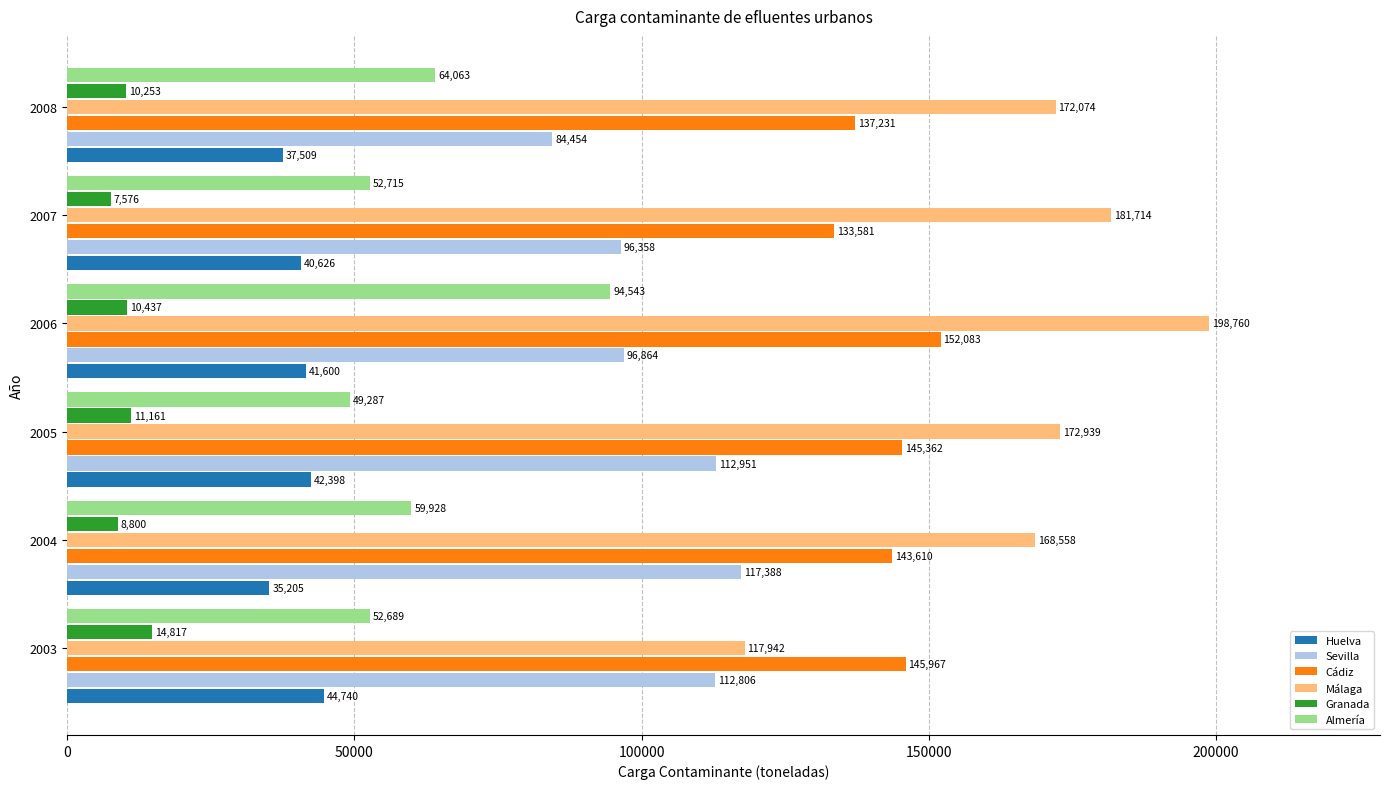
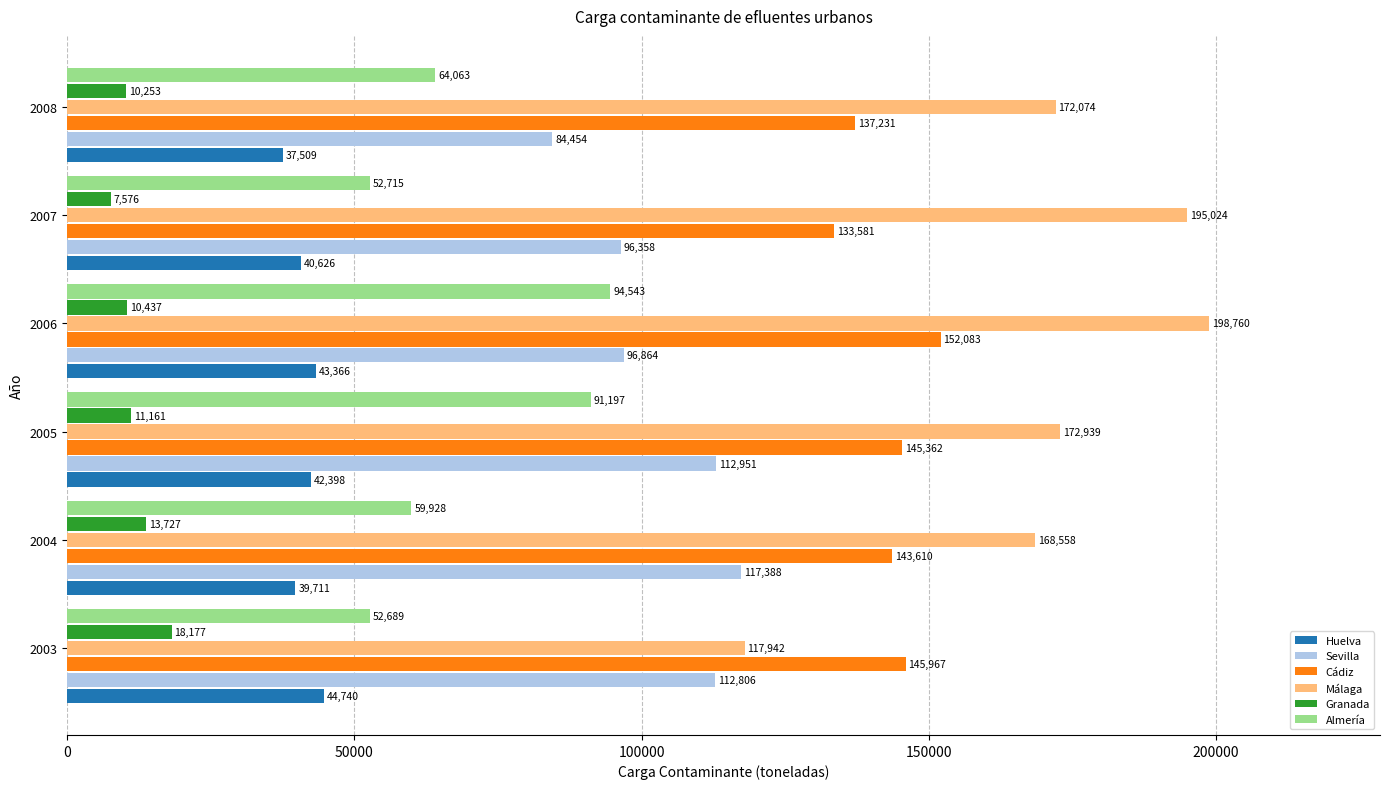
  {
    "Huelva": {
      "2008": "37,509",
      "2007": "40,626",
-     "2006": "41,600",
+     "2006": "43,366",
      "2005": "42,398",
-     "2004": "35,205",
+     "2004": "39,711",
      "2003": "44,740"
    },
    "Sevilla": {
      "2008": "84,454",
      "2007": "96,358",
      "2006": "96,864",
      "2005": "112,951",
      "2004": "117,388",
      "2003": "112,806"
    },
    "Cádiz": {
      "2008": "137,231",
      "2007": "133,581",
      "2006": "152,083",
      "2005": "145,362",
      "2004": "143,610",
      "2003": "145,967"
    },
    "Málaga": {
      "2008": "172,074",
-     "2007": "181,714",
+     "2007": "195,024",
      "2006": "198,760",
      "2005": "172,939",
      "2004": "168,558",
      "2003": "117,942"
    },
    "Granada": {
      "2008": "10,253",
      "2007": "7,576",
      "2006": "10,437",
      "2005": "11,161",
-     "2004": "8,800",
-     "2003": "14,817"
+     "2004": "13,727",
+     "2003": "18,177"
    },
    "Almería": {
      "2008": "64,063",
      "2007": "52,715",
      "2006": "94,543",
-     "2005": "49,287",
+     "2005": "91,197",
      "2004": "59,928",
      "2003": "52,689"
    }
  }
